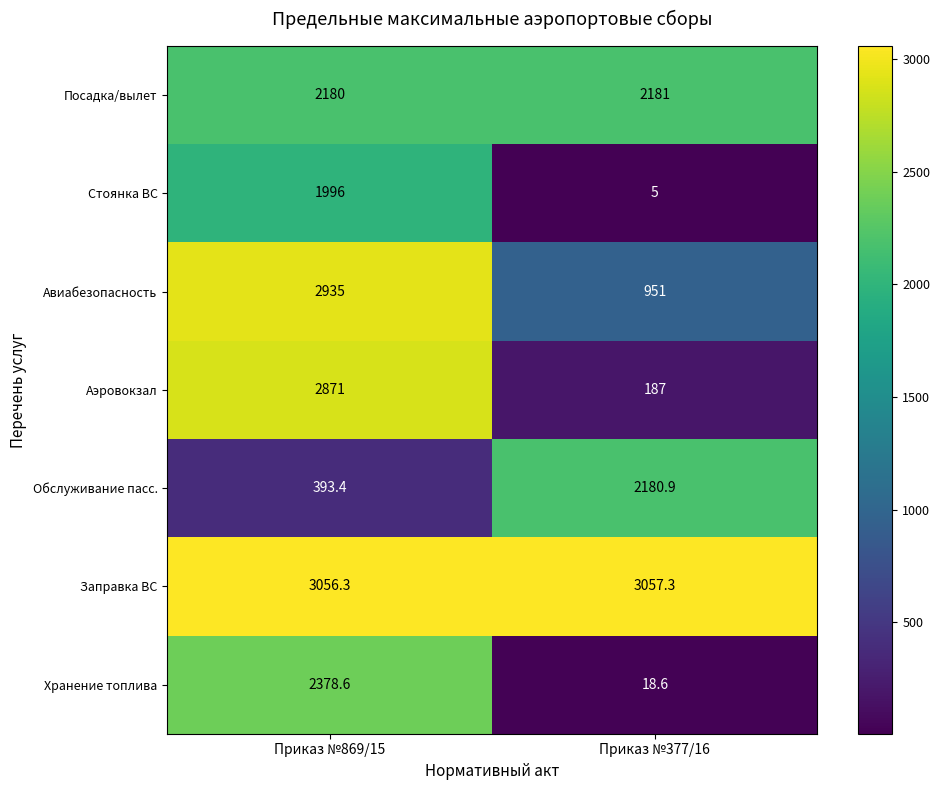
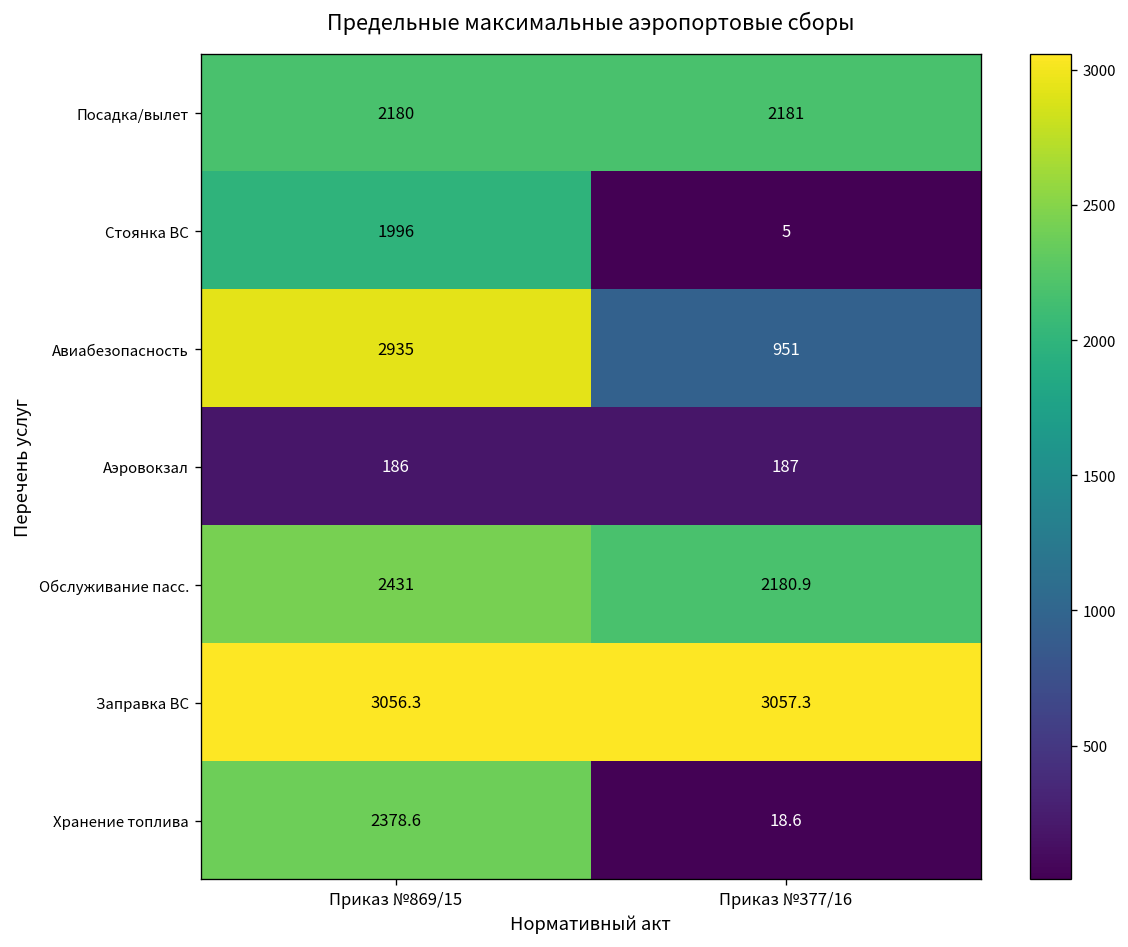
  {
    "Посадка/вылет": {
      "Приказ №869/15": 2180,
      "Приказ №377/16": 2181
    },
    "Стоянка ВС": {
      "Приказ №869/15": 1996,
      "Приказ №377/16": 5
    },
    "Авиабезопасность": {
      "Приказ №869/15": 2935,
      "Приказ №377/16": 951
    },
    "Аэровокзал": {
-     "Приказ №869/15": 2871,
+     "Приказ №869/15": 186,
      "Приказ №377/16": 187
    },
    "Обслуживание пасс.": {
-     "Приказ №869/15": 393.4,
+     "Приказ №869/15": 2431,
      "Приказ №377/16": 2180.9
    },
    "Заправка ВС": {
      "Приказ №869/15": 3056.3,
      "Приказ №377/16": 3057.3
    },
    "Хранение топлива": {
      "Приказ №869/15": 2378.6,
      "Приказ №377/16": 18.6
    }
  }
